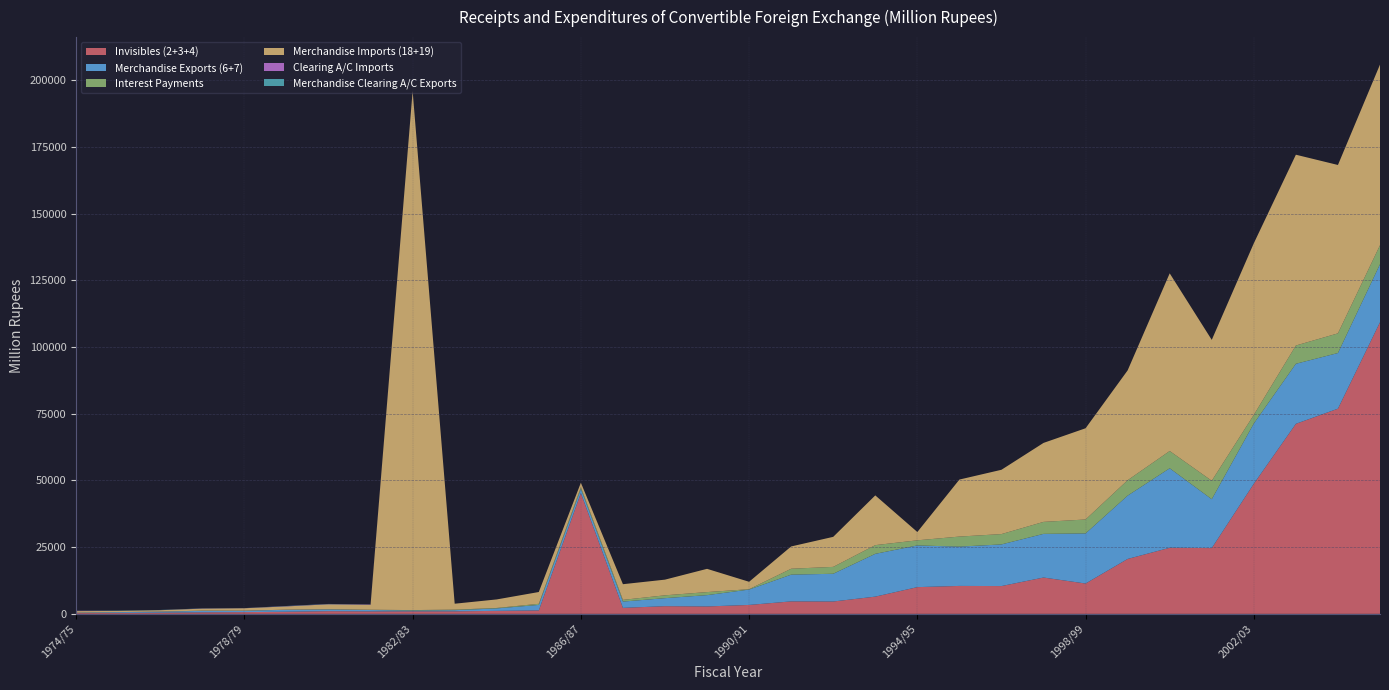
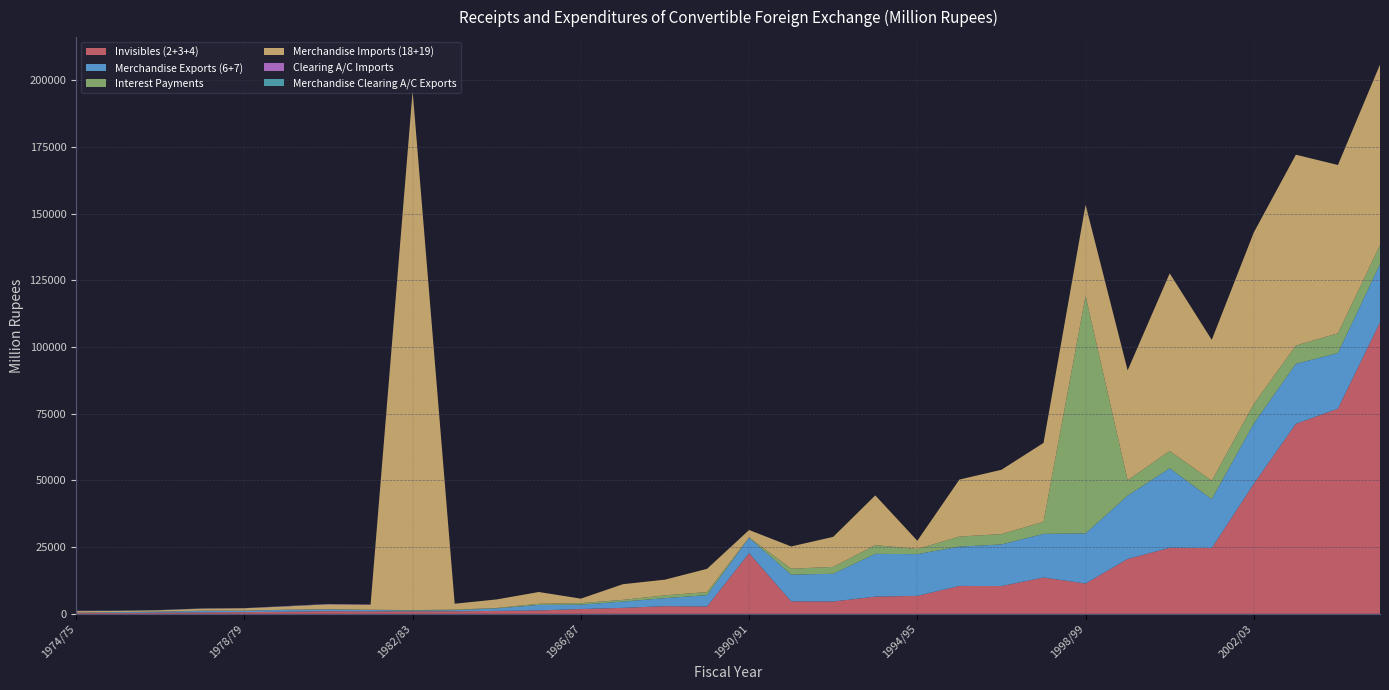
  {
    "Invisibles (2+3+4)": {
-     "1986/87": 45000,
-     "1990/91": 3000,
-     "1994/95": 10000,
+     "1986/87": 2000,
+     "1990/91": 23000,
+     "1994/95": 7000,
      "1998/99": 11000,
      "2002/03": 49000
    },
    "Interest Payments": {
      "1994/95": 2000,
-     "1998/99": 5000,
-     "2002/03": 3000
+     "1998/99": 89000,
+     "2002/03": 7000
    }
  }
